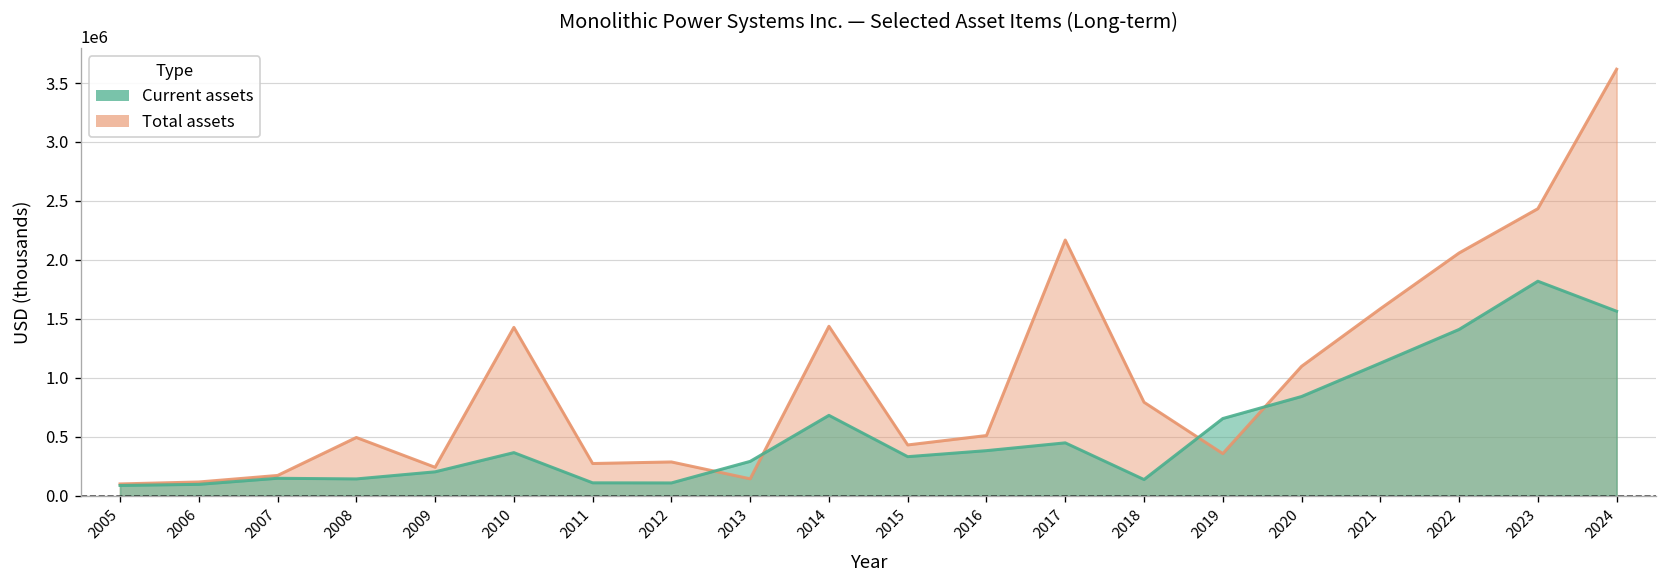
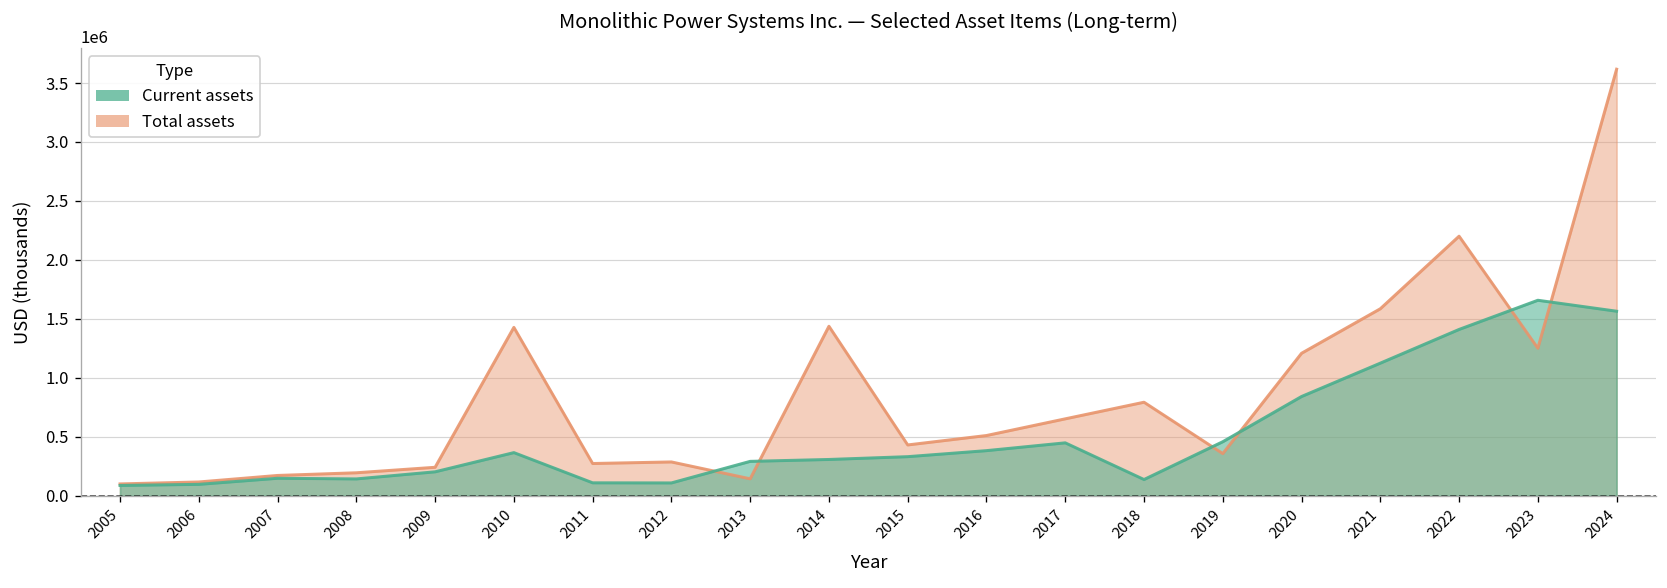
  {
    "Total assets": {
-     "2008": 500000,
+     "2008": 200000,
      "2009": 200000,
      "2010": 1400000,
      "2011": 300000,
      "2012": 300000,
      "2013": 100000,
      "2014": 1400000,
      "2015": 400000,
      "2016": 500000,
-     "2017": 2200000,
+     "2017": 700000,
      "2018": 800000,
      "2019": 400000,
-     "2020": 1100000,
+     "2020": 1200000,
      "2021": 1600000,
-     "2022": 2100000,
-     "2023": 2400000,
+     "2022": 2200000,
+     "2023": 1300000,
      "2024": 3600000
    },
    "Current assets": {
      "2008": 100000,
      "2009": 200000,
      "2010": 400000,
      "2011": 100000,
      "2012": 100000,
      "2013": 300000,
-     "2014": 700000,
+     "2014": 300000,
      "2015": 300000,
      "2016": 400000,
      "2017": 400000,
      "2018": 100000,
-     "2019": 700000,
+     "2019": 500000,
      "2020": 800000,
      "2021": 1100000,
      "2022": 1400000,
-     "2023": 1800000,
+     "2023": 1700000,
      "2024": 1600000
    }
  }
